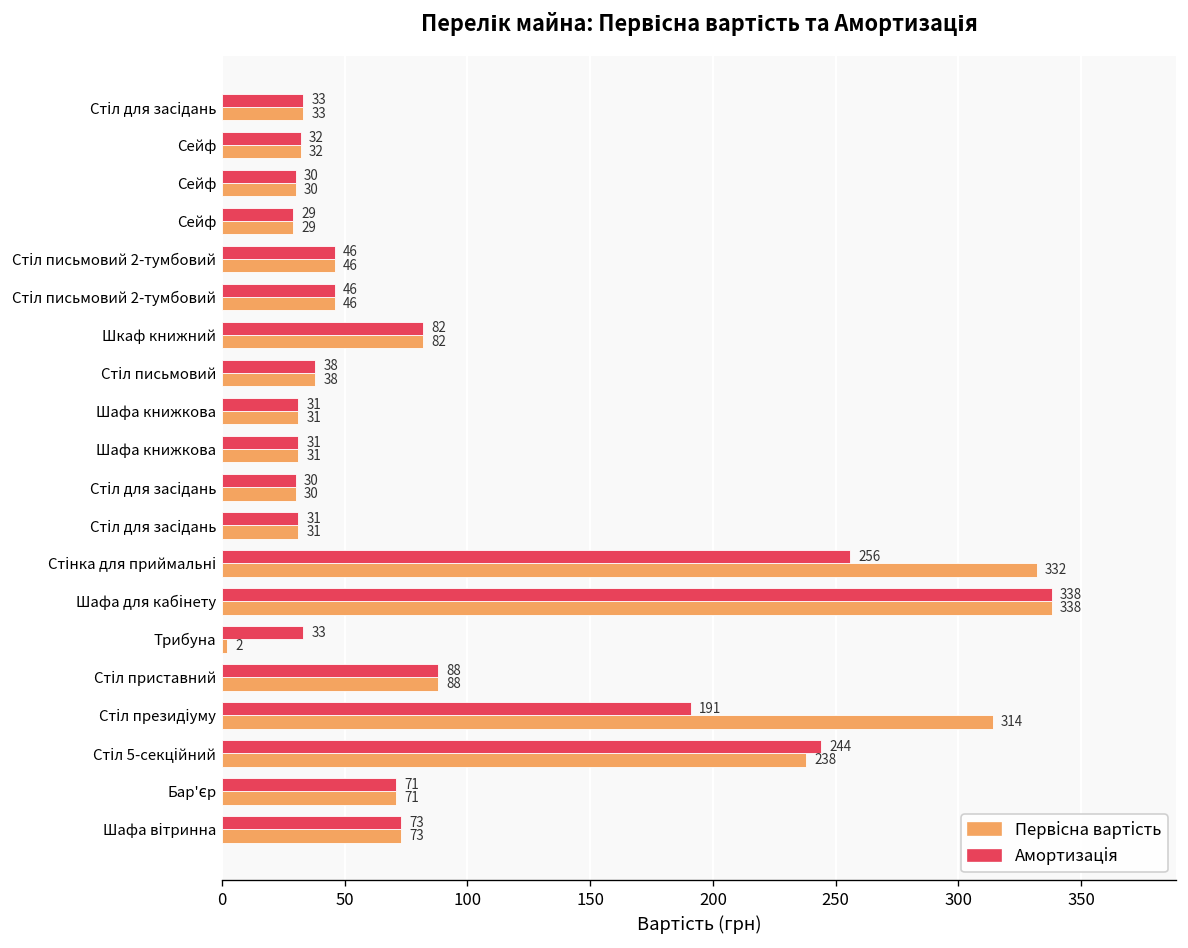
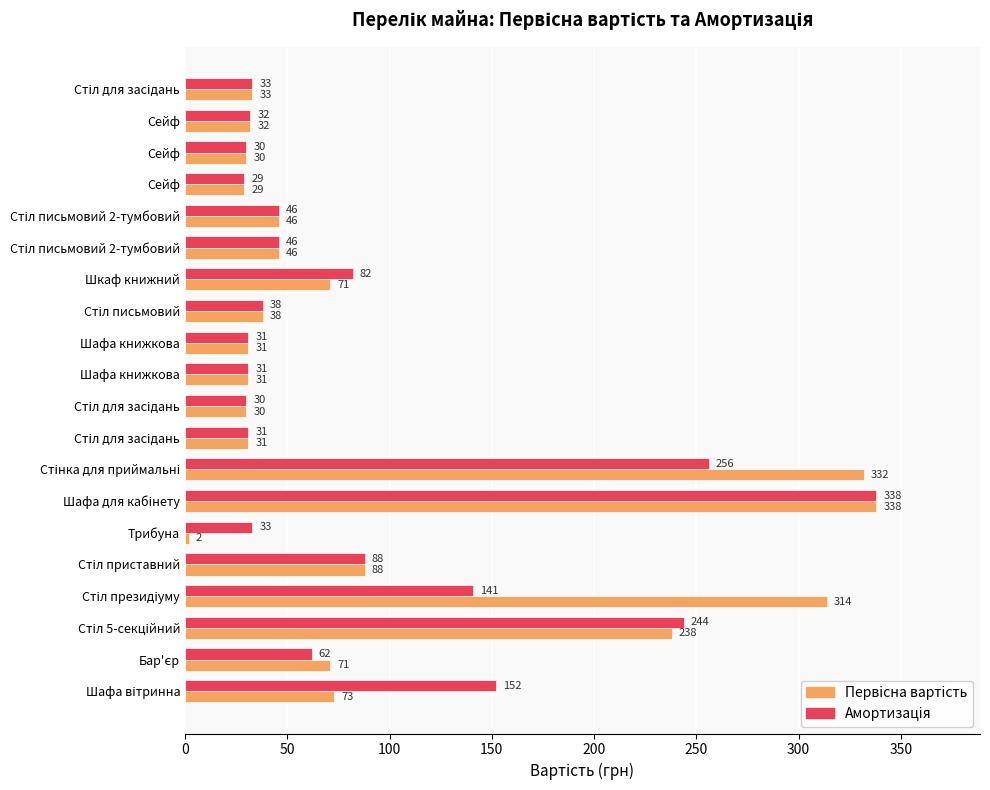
  {
    "Первісна вартість": {
-     "Шкаф книжний": 82,
+     "Шкаф книжний": 71,
      "Стіл письмовий": 38,
      "Стінка для приймальні": 332,
      "Шафа для кабінету": 338,
      "Трибуна": 2,
      "Стіл приставний": 88,
      "Стіл президіуму": 314,
      "Стіл 5-секційний": 238,
      "Бар'єр": 71,
      "Шафа вітринна": 73
    },
    "Амортизація": {
      "Шкаф книжний": 82,
      "Стіл письмовий": 38,
      "Стінка для приймальні": 256,
      "Шафа для кабінету": 338,
      "Трибуна": 33,
      "Стіл приставний": 88,
-     "Стіл президіуму": 191,
+     "Стіл президіуму": 141,
      "Стіл 5-секційний": 244,
-     "Бар'єр": 71,
-     "Шафа вітринна": 73
+     "Бар'єр": 62,
+     "Шафа вітринна": 152
    }
  }
